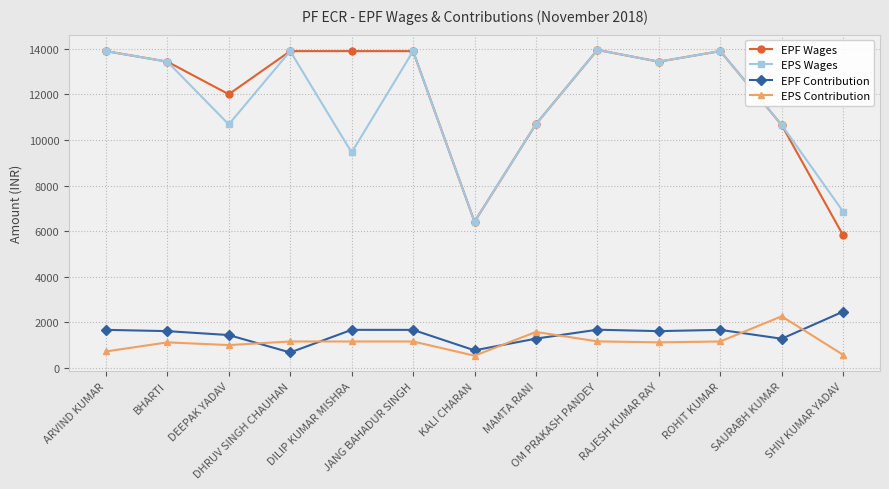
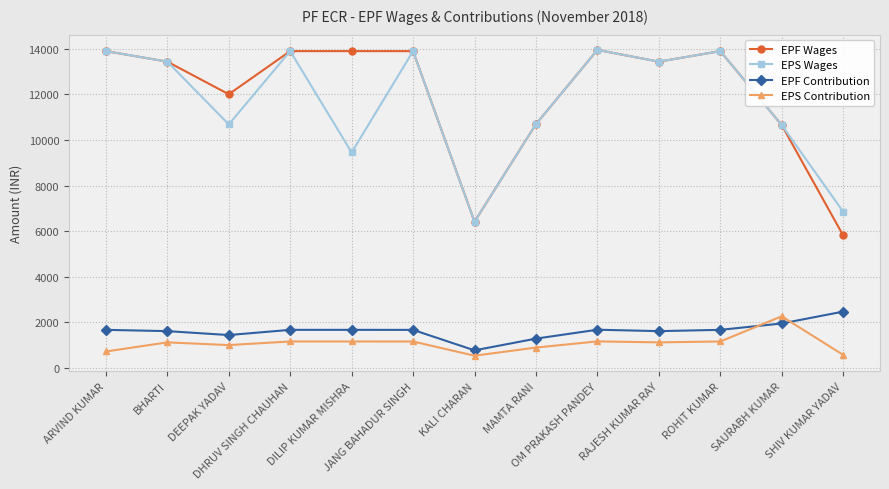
  {
    "EPF Wages": {
      "DEEPAK YADAV": 12000,
      "DILIP KUMAR MISHRA": 13900,
      "SHIV KUMAR YADAV": 5800
    },
    "EPS Wages": {
      "DEEPAK YADAV": 10700,
      "DILIP KUMAR MISHRA": 9500,
      "SHIV KUMAR YADAV": 6900
    },
    "EPF Contribution": {
      "ARVIND KUMAR": 1700,
      "BHARTI": 1600,
      "DEEPAK YADAV": 1400,
-     "DHRUV SINGH CHAUHAN": 700,
+     "DHRUV SINGH CHAUHAN": 1700,
      "DILIP KUMAR MISHRA": 1700,
      "JANG BAHADUR SINGH": 1700,
      "KALI CHARAN": 800,
      "MAMTA RANI": 1300,
      "OM PRAKASH PANDEY": 1700,
      "RAJESH KUMAR RAY": 1600,
      "ROHIT KUMAR": 1700,
-     "SAURABH KUMAR": 1300,
+     "SAURABH KUMAR": 1900,
      "SHIV KUMAR YADAV": 2500
    },
    "EPS Contribution": {
      "ARVIND KUMAR": 700,
      "BHARTI": 1100,
      "DEEPAK YADAV": 1000,
      "DHRUV SINGH CHAUHAN": 1200,
      "DILIP KUMAR MISHRA": 1200,
      "JANG BAHADUR SINGH": 1200,
      "KALI CHARAN": 500,
-     "MAMTA RANI": 1600,
+     "MAMTA RANI": 900,
      "OM PRAKASH PANDEY": 1200,
      "RAJESH KUMAR RAY": 1100,
      "ROHIT KUMAR": 1200,
      "SAURABH KUMAR": 2300,
      "SHIV KUMAR YADAV": 600
    }
  }
